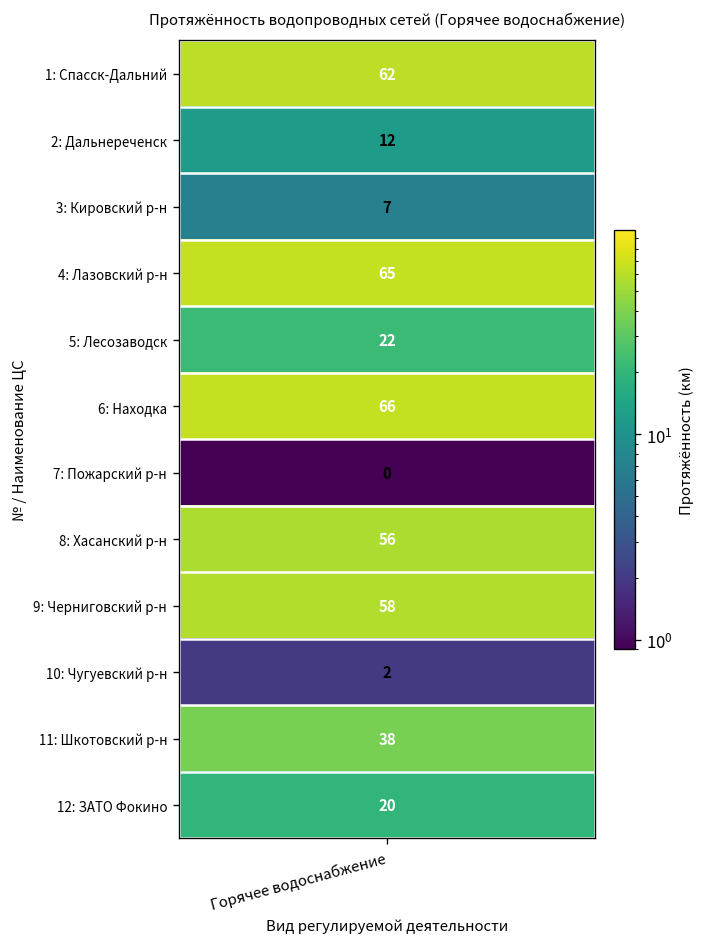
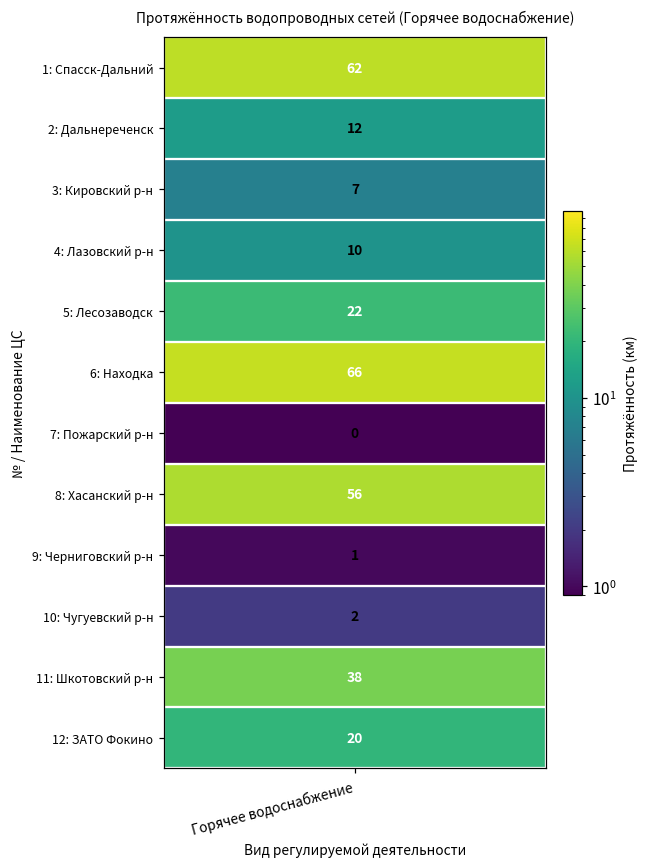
  {
    "1: Спасск-Дальний": {
      "Горячее водоснабжение": 62
    },
    "2: Дальнереченск": {
      "Горячее водоснабжение": 12
    },
    "3: Кировский р-н": {
      "Горячее водоснабжение": 7
    },
    "4: Лазовский р-н": {
-     "Горячее водоснабжение": 65
+     "Горячее водоснабжение": 10
    },
    "5: Лесозаводск": {
      "Горячее водоснабжение": 22
    },
    "6: Находка": {
      "Горячее водоснабжение": 66
    },
    "7: Пожарский р-н": {
      "Горячее водоснабжение": 0
    },
    "8: Хасанский р-н": {
      "Горячее водоснабжение": 56
    },
    "9: Черниговский р-н": {
-     "Горячее водоснабжение": 58
+     "Горячее водоснабжение": 1
    },
    "10: Чугуевский р-н": {
      "Горячее водоснабжение": 2
    },
    "11: Шкотовский р-н": {
      "Горячее водоснабжение": 38
    },
    "12: ЗАТО Фокино": {
      "Горячее водоснабжение": 20
    }
  }
